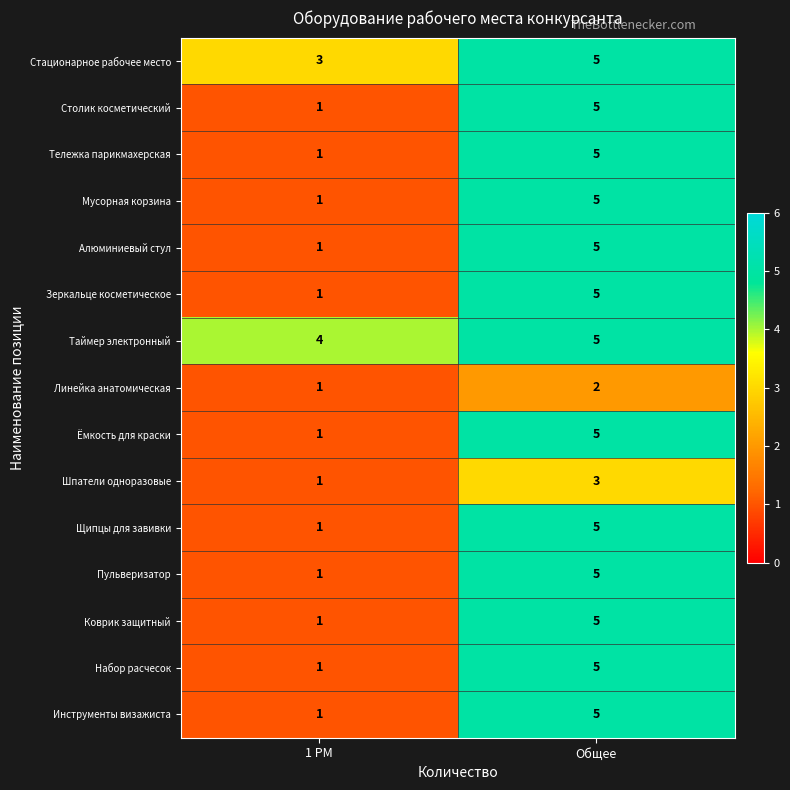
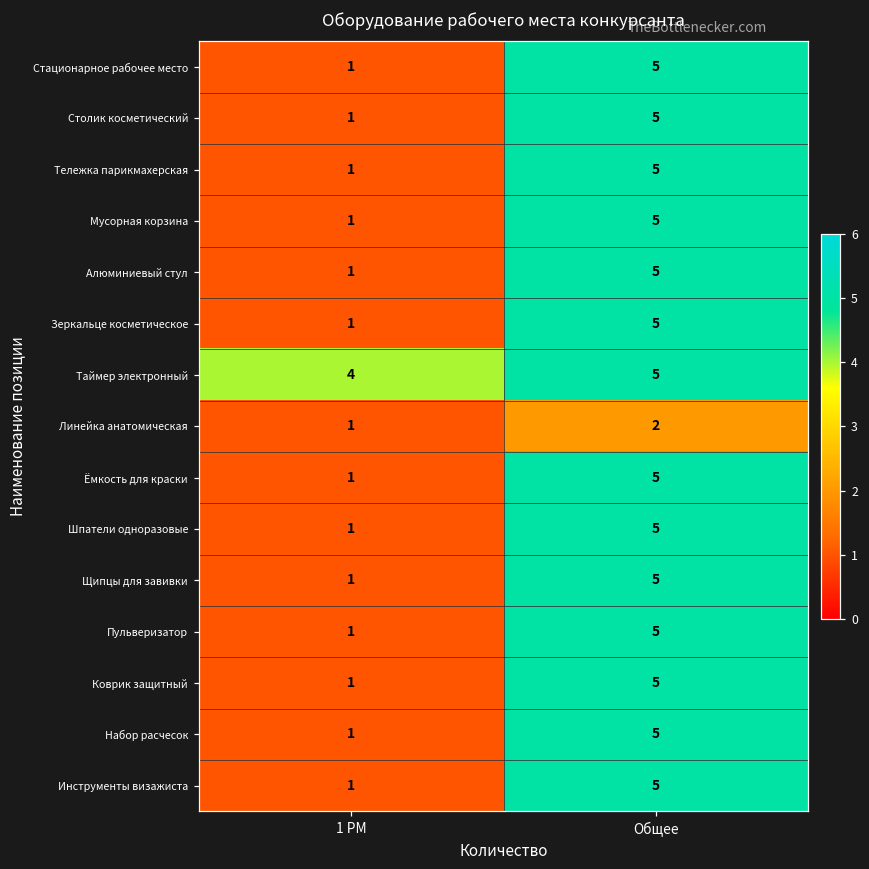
  {
    "Стационарное рабочее место": {
-     "1 РМ": 3,
+     "1 РМ": 1,
      "Общее": 5
    },
    "Столик косметический": {
      "1 РМ": 1,
      "Общее": 5
    },
    "Тележка парикмахерская": {
      "1 РМ": 1,
      "Общее": 5
    },
    "Мусорная корзина": {
      "1 РМ": 1,
      "Общее": 5
    },
    "Алюминиевый стул": {
      "1 РМ": 1,
      "Общее": 5
    },
    "Зеркальце косметическое": {
      "1 РМ": 1,
      "Общее": 5
    },
    "Таймер электронный": {
      "1 РМ": 4,
      "Общее": 5
    },
    "Линейка анатомическая": {
      "1 РМ": 1,
      "Общее": 2
    },
    "Ёмкость для краски": {
      "1 РМ": 1,
      "Общее": 5
    },
    "Шпатели одноразовые": {
      "1 РМ": 1,
-     "Общее": 3
+     "Общее": 5
    },
    "Щипцы для завивки": {
      "1 РМ": 1,
      "Общее": 5
    },
    "Пульверизатор": {
      "1 РМ": 1,
      "Общее": 5
    },
    "Коврик защитный": {
      "1 РМ": 1,
      "Общее": 5
    },
    "Набор расчесок": {
      "1 РМ": 1,
      "Общее": 5
    },
    "Инструменты визажиста": {
      "1 РМ": 1,
      "Общее": 5
    }
  }
